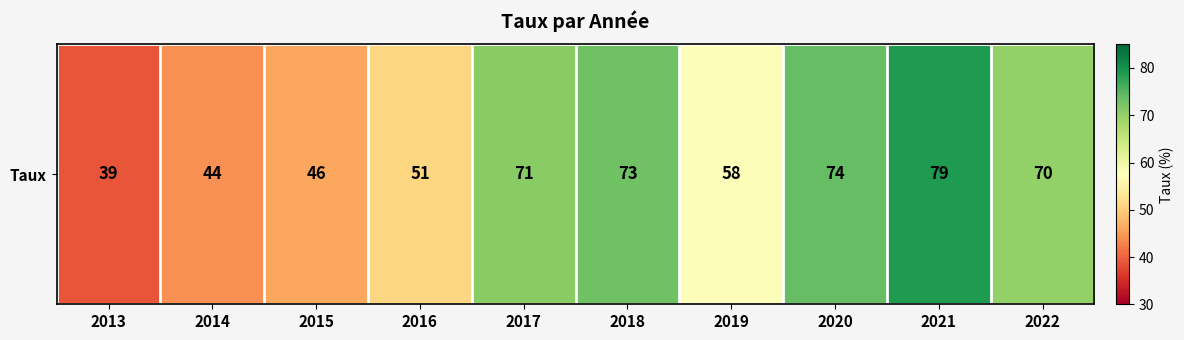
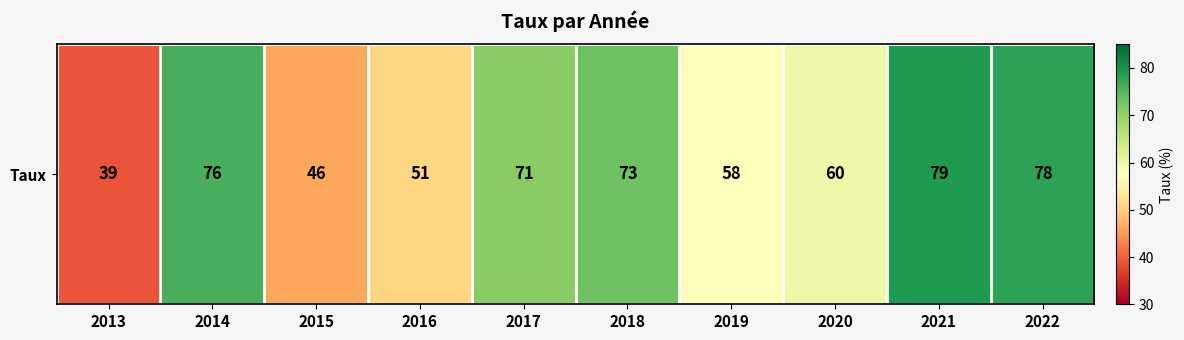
  {
    "Taux": {
      "2013": 39,
-     "2014": 44,
+     "2014": 76,
      "2015": 46,
      "2016": 51,
      "2017": 71,
      "2018": 73,
      "2019": 58,
-     "2020": 74,
+     "2020": 60,
      "2021": 79,
-     "2022": 70
+     "2022": 78
    }
  }
